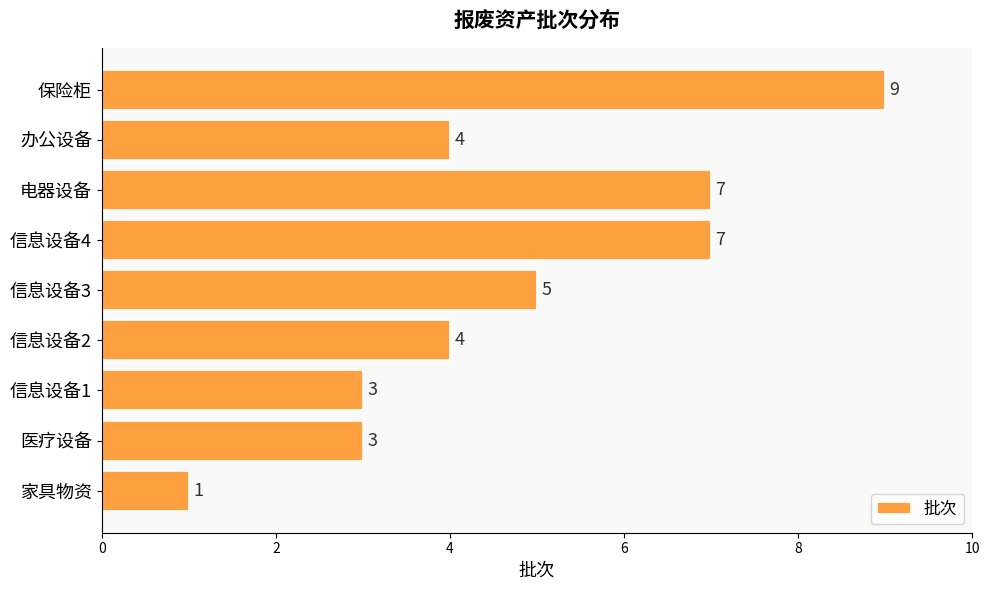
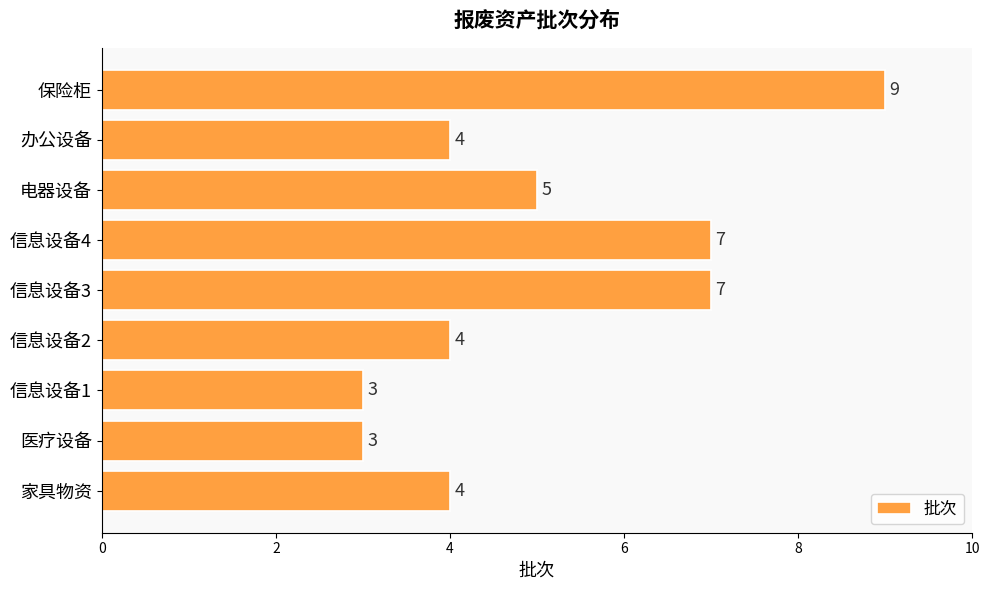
  {
    "保险柜": 9,
    "办公设备": 4,
-   "电器设备": 7,
+   "电器设备": 5,
    "信息设备4": 7,
-   "信息设备3": 5,
+   "信息设备3": 7,
    "信息设备2": 4,
    "信息设备1": 3,
    "医疗设备": 3,
-   "家具物资": 1
+   "家具物资": 4
  }
